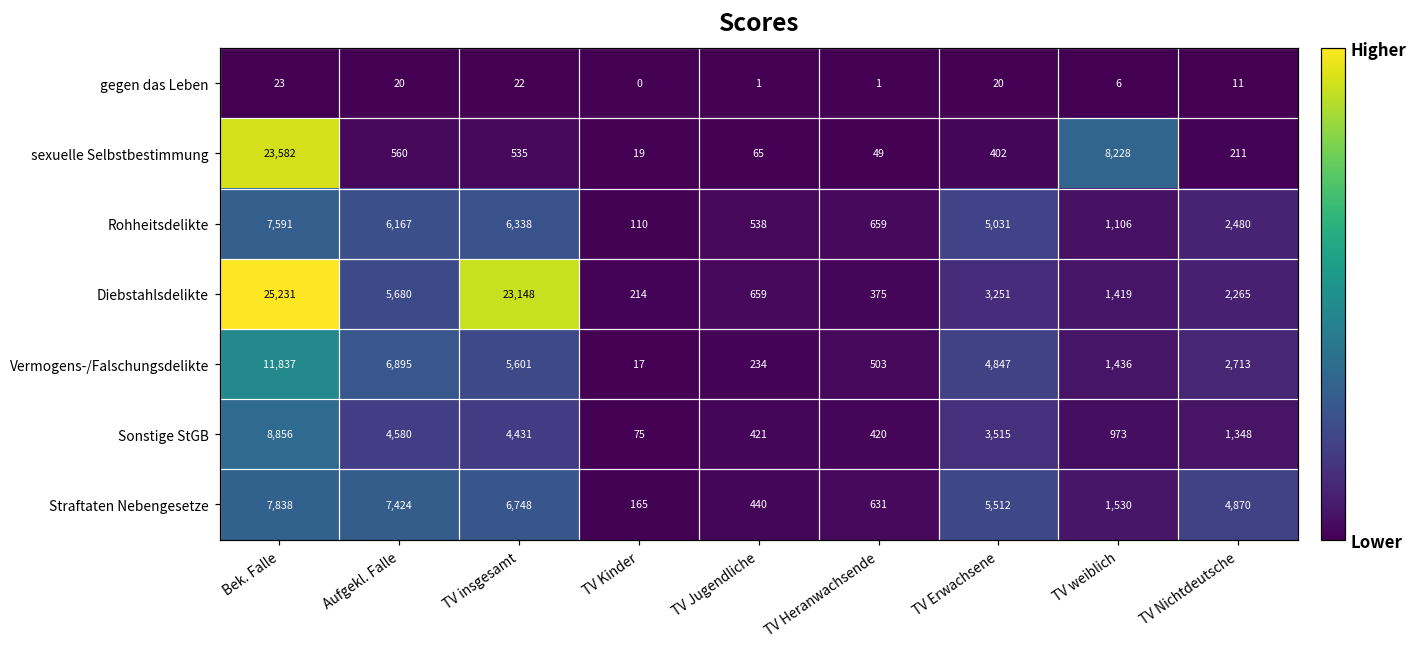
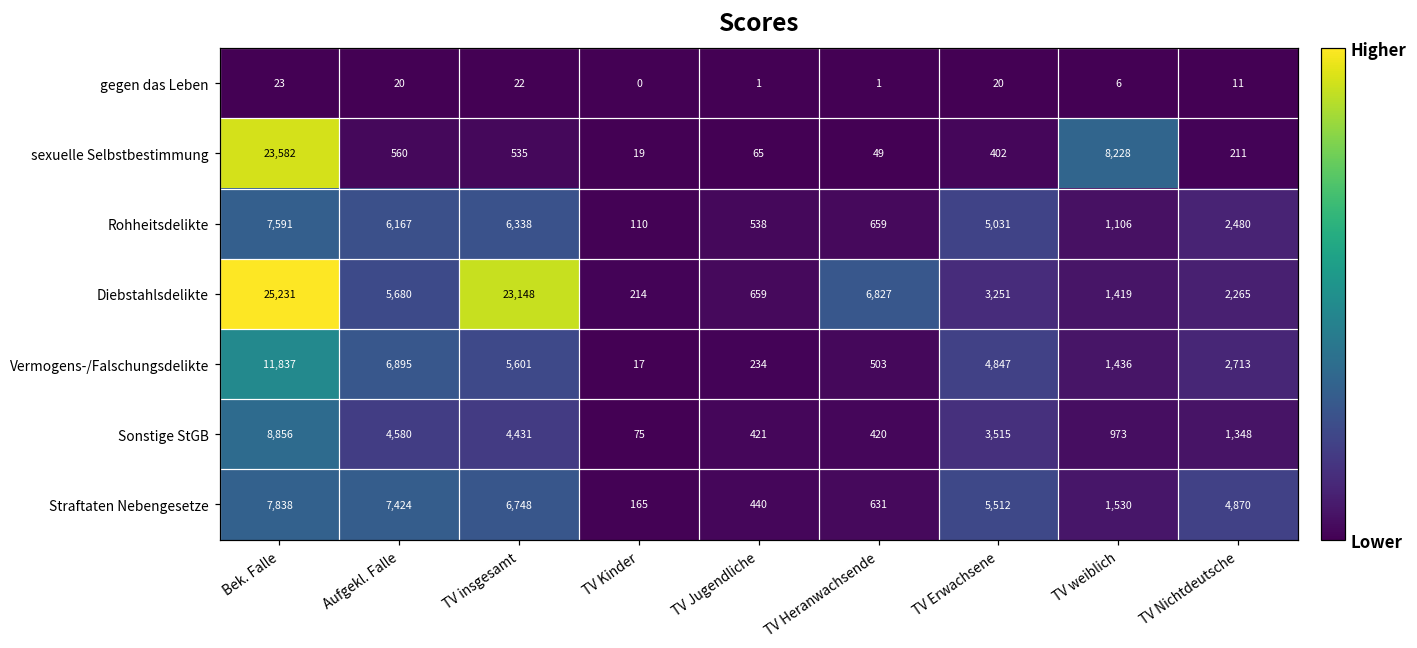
  {
    "gegen das Leben": {
      "Bek. Falle": "23",
      "Aufgekl. Falle": "20",
      "TV insgesamt": "22",
      "TV Kinder": "0",
      "TV Jugendliche": "1",
      "TV Heranwachsende": "1",
      "TV Erwachsene": "20",
      "TV weiblich": "6",
      "TV Nichtdeutsche": "11"
    },
    "sexuelle Selbstbestimmung": {
      "Bek. Falle": "23,582",
      "Aufgekl. Falle": "560",
      "TV insgesamt": "535",
      "TV Kinder": "19",
      "TV Jugendliche": "65",
      "TV Heranwachsende": "49",
      "TV Erwachsene": "402",
      "TV weiblich": "8,228",
      "TV Nichtdeutsche": "211"
    },
    "Rohheitsdelikte": {
      "Bek. Falle": "7,591",
      "Aufgekl. Falle": "6,167",
      "TV insgesamt": "6,338",
      "TV Kinder": "110",
      "TV Jugendliche": "538",
      "TV Heranwachsende": "659",
      "TV Erwachsene": "5,031",
      "TV weiblich": "1,106",
      "TV Nichtdeutsche": "2,480"
    },
    "Diebstahlsdelikte": {
      "Bek. Falle": "25,231",
      "Aufgekl. Falle": "5,680",
      "TV insgesamt": "23,148",
      "TV Kinder": "214",
      "TV Jugendliche": "659",
-     "TV Heranwachsende": "375",
+     "TV Heranwachsende": "6,827",
      "TV Erwachsene": "3,251",
      "TV weiblich": "1,419",
      "TV Nichtdeutsche": "2,265"
    },
    "Vermogens-/Falschungsdelikte": {
      "Bek. Falle": "11,837",
      "Aufgekl. Falle": "6,895",
      "TV insgesamt": "5,601",
      "TV Kinder": "17",
      "TV Jugendliche": "234",
      "TV Heranwachsende": "503",
      "TV Erwachsene": "4,847",
      "TV weiblich": "1,436",
      "TV Nichtdeutsche": "2,713"
    },
    "Sonstige StGB": {
      "Bek. Falle": "8,856",
      "Aufgekl. Falle": "4,580",
      "TV insgesamt": "4,431",
      "TV Kinder": "75",
      "TV Jugendliche": "421",
      "TV Heranwachsende": "420",
      "TV Erwachsene": "3,515",
      "TV weiblich": "973",
      "TV Nichtdeutsche": "1,348"
    },
    "Straftaten Nebengesetze": {
      "Bek. Falle": "7,838",
      "Aufgekl. Falle": "7,424",
      "TV insgesamt": "6,748",
      "TV Kinder": "165",
      "TV Jugendliche": "440",
      "TV Heranwachsende": "631",
      "TV Erwachsene": "5,512",
      "TV weiblich": "1,530",
      "TV Nichtdeutsche": "4,870"
    }
  }
